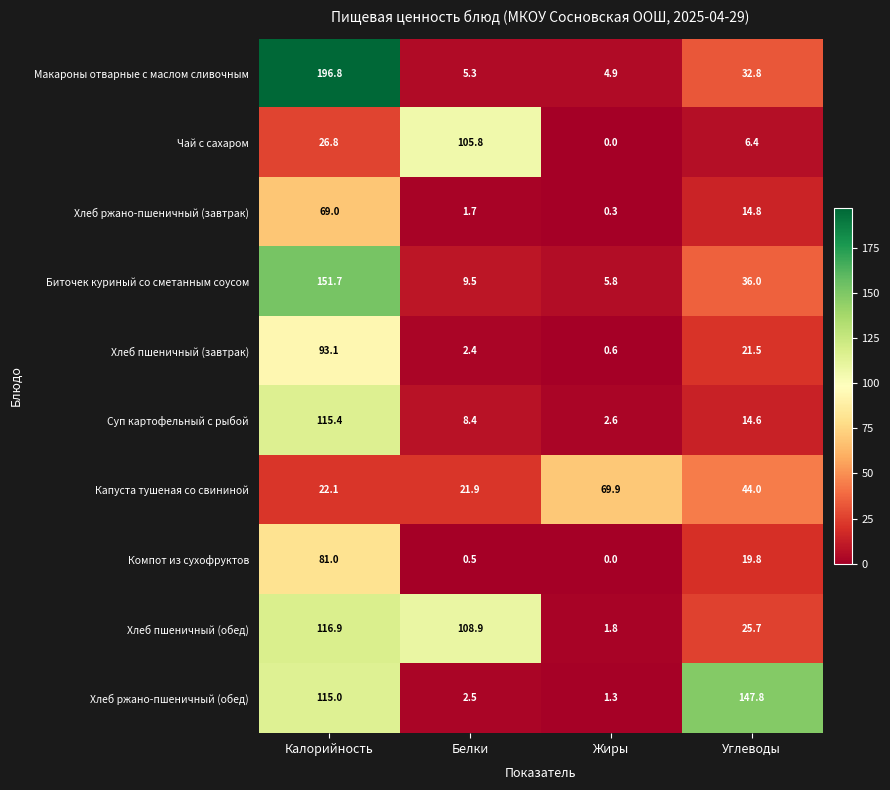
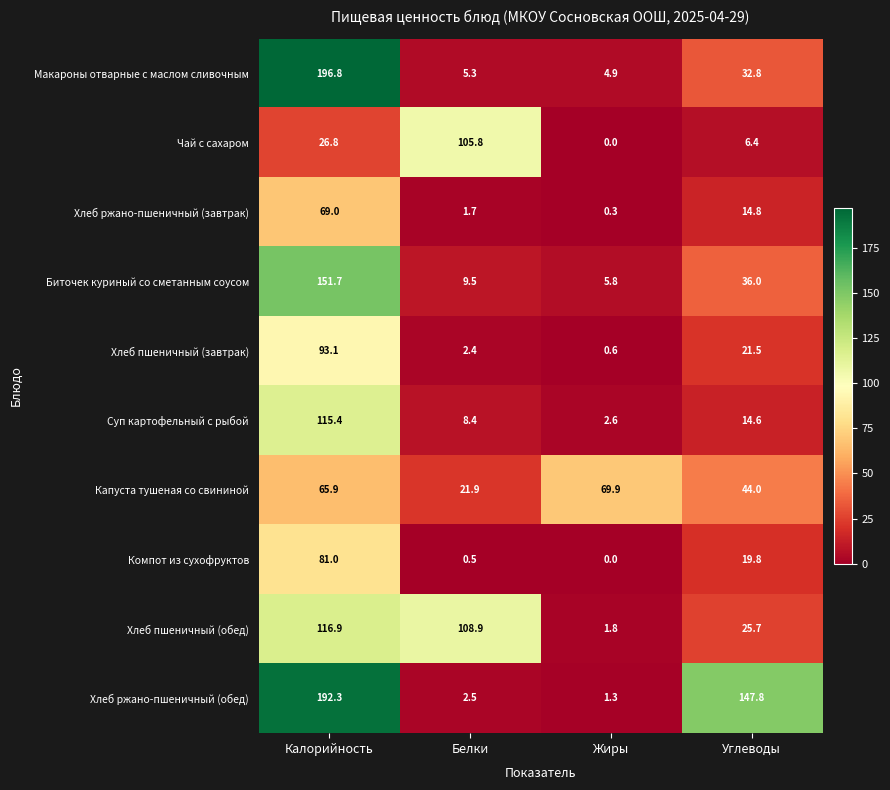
  {
    "Макароны отварные с маслом сливочным": {
      "Калорийность": 196.8,
      "Белки": 5.3,
      "Жиры": 4.9,
      "Углеводы": 32.8
    },
    "Чай с сахаром": {
      "Калорийность": 26.8,
      "Белки": 105.8,
      "Жиры": 0.0,
      "Углеводы": 6.4
    },
    "Хлеб ржано-пшеничный (завтрак)": {
      "Калорийность": 69.0,
      "Белки": 1.7,
      "Жиры": 0.3,
      "Углеводы": 14.8
    },
    "Биточек куриный со сметанным соусом": {
      "Калорийность": 151.7,
      "Белки": 9.5,
      "Жиры": 5.8,
      "Углеводы": 36.0
    },
    "Хлеб пшеничный (завтрак)": {
      "Калорийность": 93.1,
      "Белки": 2.4,
      "Жиры": 0.6,
      "Углеводы": 21.5
    },
    "Суп картофельный с рыбой": {
      "Калорийность": 115.4,
      "Белки": 8.4,
      "Жиры": 2.6,
      "Углеводы": 14.6
    },
    "Капуста тушеная со свининой": {
-     "Калорийность": 22.1,
+     "Калорийность": 65.9,
      "Белки": 21.9,
      "Жиры": 69.9,
      "Углеводы": 44.0
    },
    "Компот из сухофруктов": {
      "Калорийность": 81.0,
      "Белки": 0.5,
      "Жиры": 0.0,
      "Углеводы": 19.8
    },
    "Хлеб пшеничный (обед)": {
      "Калорийность": 116.9,
      "Белки": 108.9,
      "Жиры": 1.8,
      "Углеводы": 25.7
    },
    "Хлеб ржано-пшеничный (обед)": {
-     "Калорийность": 115.0,
+     "Калорийность": 192.3,
      "Белки": 2.5,
      "Жиры": 1.3,
      "Углеводы": 147.8
    }
  }
